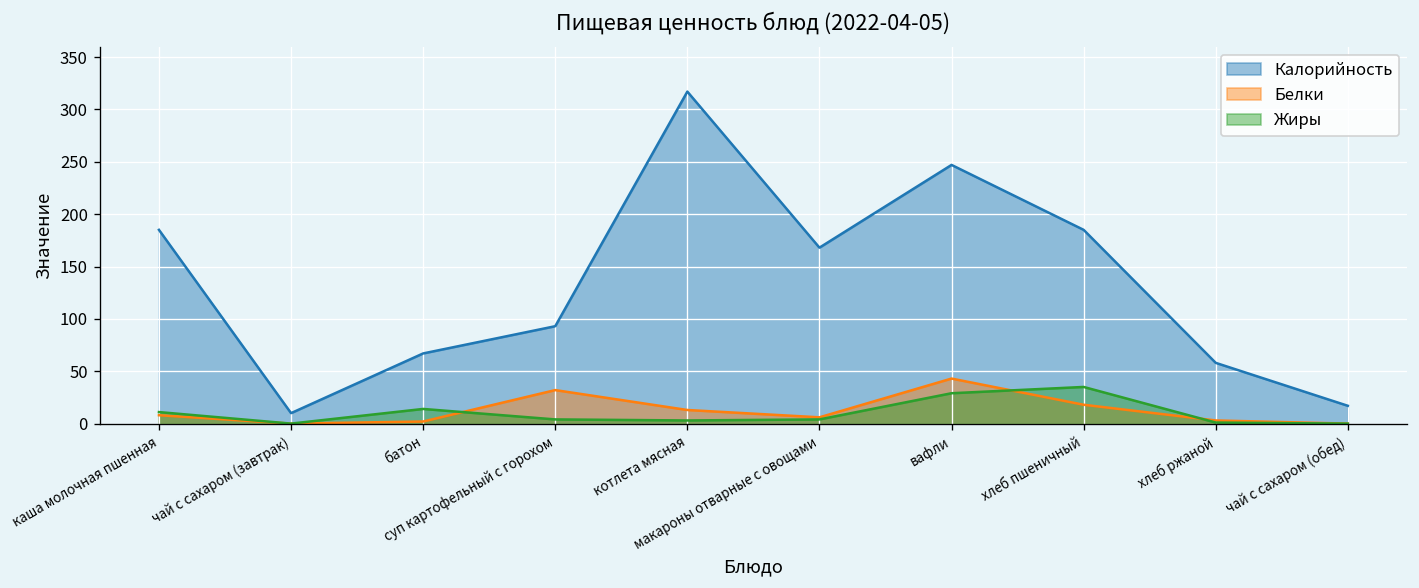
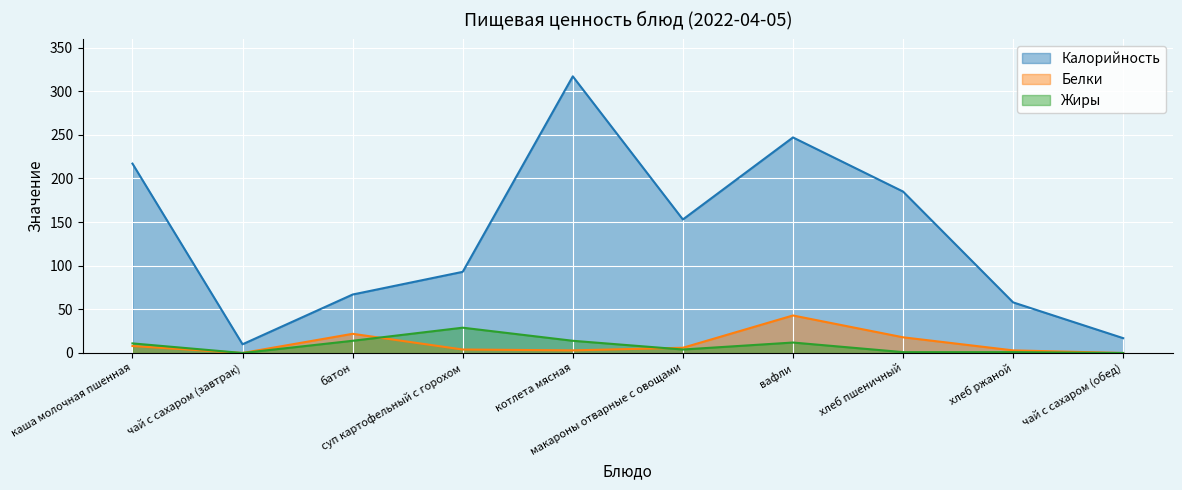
  {
    "Калорийность": {
-     "каша молочная пшенная": 190,
+     "каша молочная пшенная": 220,
      "чай с сахаром (завтрак)": 10,
      "батон": 70,
      "суп картофельный с горохом": 90,
      "котлета мясная": 320,
-     "макароны отварные с овощами": 170,
+     "макароны отварные с овощами": 150,
      "вафли": 250,
      "хлеб пшеничный": 190,
      "хлеб ржаной": 60,
      "чай с сахаром (обед)": 20
    },
    "Белки": {
      "каша молочная пшенная": 10,
-     "батон": 0,
-     "суп картофельный с горохом": 30,
-     "котлета мясная": 10,
+     "батон": 20,
+     "суп картофельный с горохом": 0,
+     "котлета мясная": 0,
      "вафли": 40,
      "хлеб пшеничный": 20
    },
    "Жиры": {
      "каша молочная пшенная": 10,
      "батон": 10,
-     "суп картофельный с горохом": 0,
-     "котлета мясная": 0,
-     "вафли": 30,
-     "хлеб пшеничный": 40
+     "суп картофельный с горохом": 30,
+     "котлета мясная": 10,
+     "вафли": 10,
+     "хлеб пшеничный": 0
    }
  }
